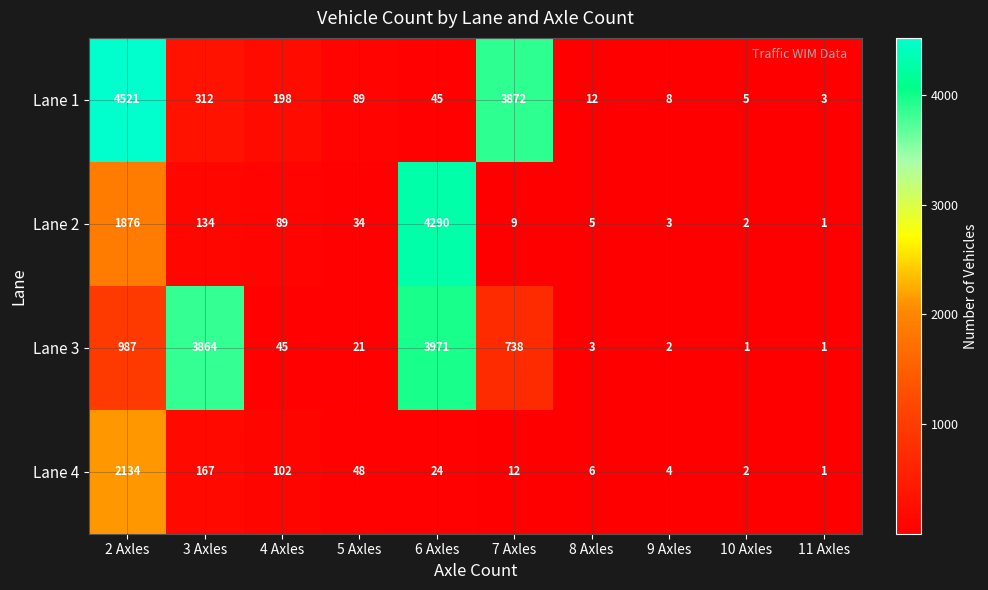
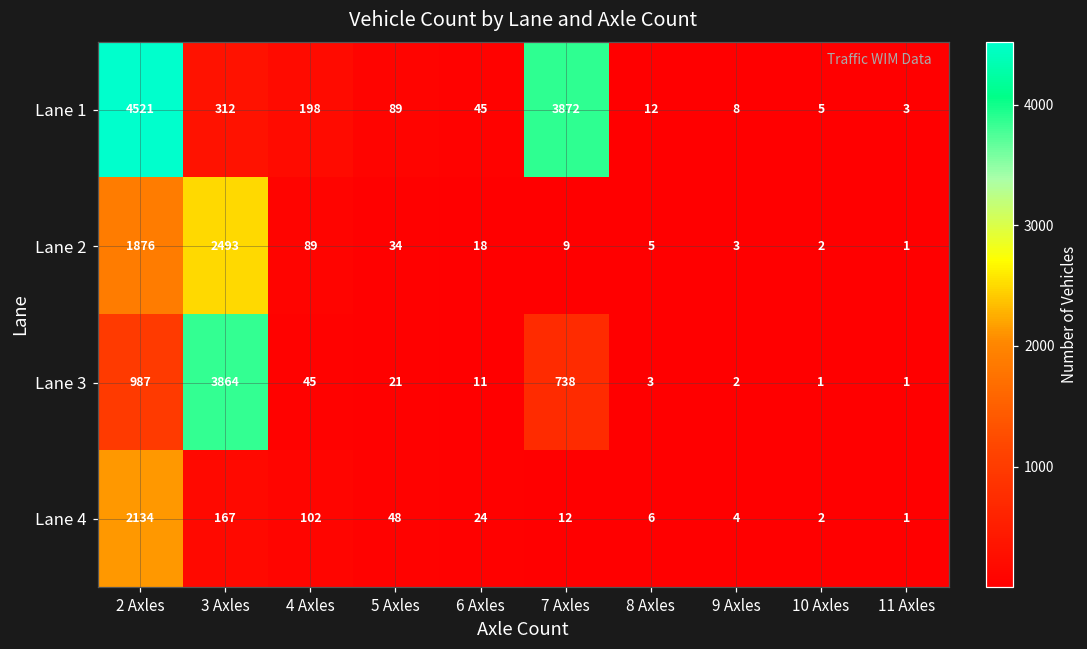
  {
    "Lane 1": {
      "2 Axles": 4521,
      "3 Axles": 312,
      "4 Axles": 198,
      "5 Axles": 89,
      "6 Axles": 45,
      "7 Axles": 3872,
      "8 Axles": 12,
      "9 Axles": 8,
      "10 Axles": 5
    },
    "Lane 2": {
      "2 Axles": 1876,
-     "3 Axles": 134,
+     "3 Axles": 2493,
      "4 Axles": 89,
      "5 Axles": 34,
-     "6 Axles": 4290,
+     "6 Axles": 18,
      "7 Axles": 9,
      "8 Axles": 5,
      "9 Axles": 3,
      "10 Axles": 2,
      "11 Axles": 1
    },
    "Lane 3": {
      "2 Axles": 987,
      "3 Axles": 3864,
      "4 Axles": 45,
      "5 Axles": 21,
-     "6 Axles": 3971,
+     "6 Axles": 11,
      "7 Axles": 738,
      "8 Axles": 3,
      "9 Axles": 2,
      "10 Axles": 1,
      "11 Axles": 1
    },
    "Lane 4": {
      "2 Axles": 2134,
      "3 Axles": 167,
      "4 Axles": 102,
      "5 Axles": 48,
      "6 Axles": 24,
      "7 Axles": 12,
      "8 Axles": 6,
      "9 Axles": 4,
      "10 Axles": 2,
      "11 Axles": 1
    }
  }
